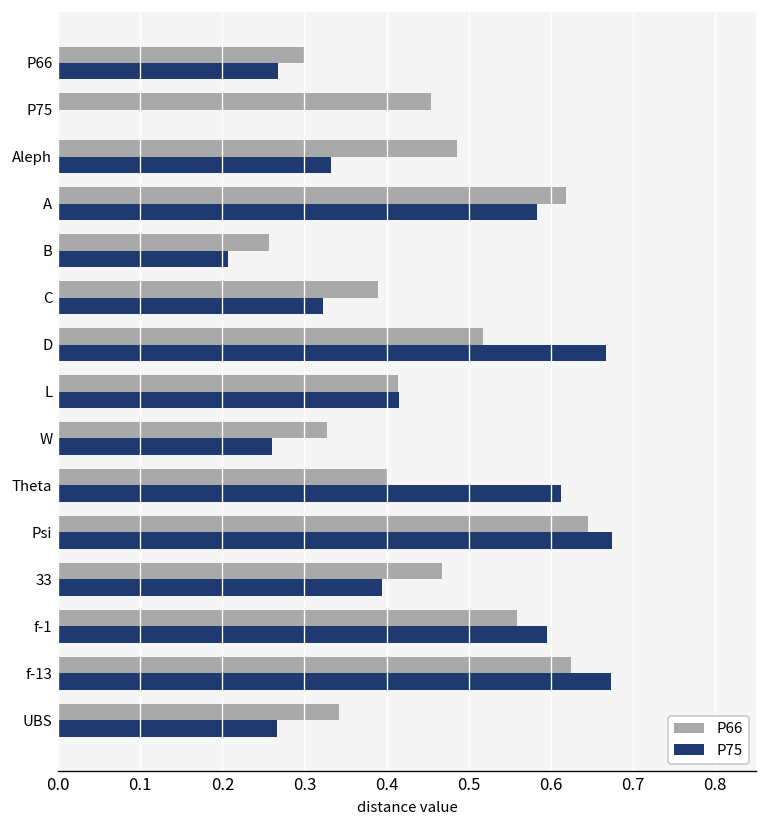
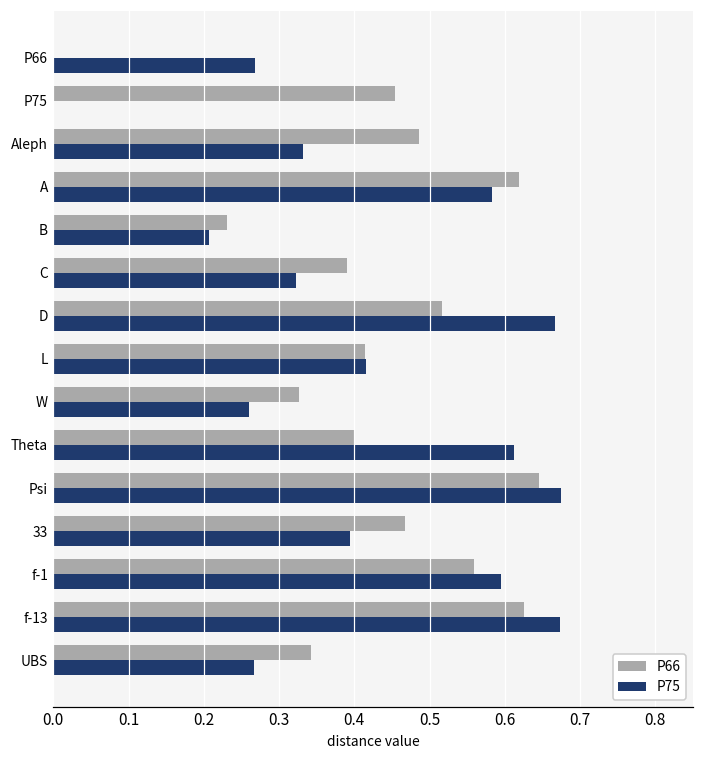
  {
    "P66": {
-     "P66": 0.3,
+     "P66": 0.0,
      "P75": 0.45,
      "Aleph": 0.49,
      "A": 0.62,
-     "B": 0.26,
+     "B": 0.23,
      "C": 0.39,
      "D": 0.52,
      "L": 0.41,
      "W": 0.33,
      "Theta": 0.40,
      "Psi": 0.65,
      "33": 0.47,
      "f-1": 0.56,
      "f-13": 0.63,
      "UBS": 0.34
    },
    "P75": {
      "P66": 0.27,
      "P75": 0.00,
      "Aleph": 0.33,
      "A": 0.58,
      "B": 0.21,
      "C": 0.32,
      "D": 0.67,
      "L": 0.42,
      "W": 0.26,
      "Theta": 0.61,
      "Psi": 0.67,
      "33": 0.39,
      "f-1": 0.60,
      "f-13": 0.67,
      "UBS": 0.27
    }
  }
